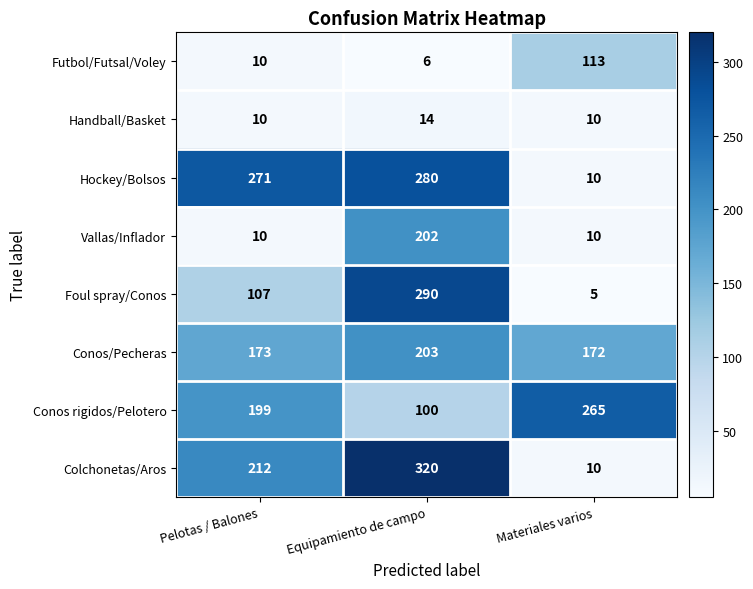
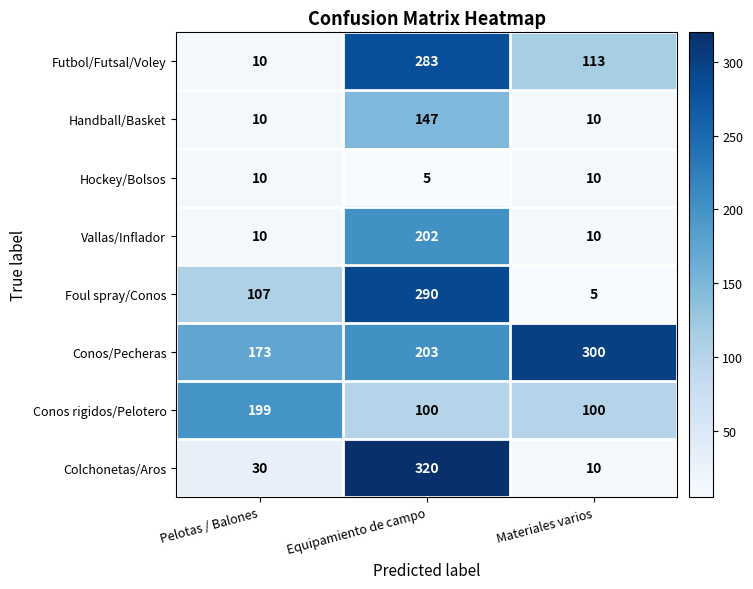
  {
    "Futbol/Futsal/Voley": {
      "Pelotas / Balones": 10,
-     "Equipamiento de campo": 6,
+     "Equipamiento de campo": 283,
      "Materiales varios": 113
    },
    "Handball/Basket": {
      "Pelotas / Balones": 10,
-     "Equipamiento de campo": 14,
+     "Equipamiento de campo": 147,
      "Materiales varios": 10
    },
    "Hockey/Bolsos": {
-     "Pelotas / Balones": 271,
-     "Equipamiento de campo": 280,
+     "Pelotas / Balones": 10,
+     "Equipamiento de campo": 5,
      "Materiales varios": 10
    },
    "Vallas/Inflador": {
      "Pelotas / Balones": 10,
      "Equipamiento de campo": 202,
      "Materiales varios": 10
    },
    "Foul spray/Conos": {
      "Pelotas / Balones": 107,
      "Equipamiento de campo": 290,
      "Materiales varios": 5
    },
    "Conos/Pecheras": {
      "Pelotas / Balones": 173,
      "Equipamiento de campo": 203,
-     "Materiales varios": 172
+     "Materiales varios": 300
    },
    "Conos rigidos/Pelotero": {
      "Pelotas / Balones": 199,
      "Equipamiento de campo": 100,
-     "Materiales varios": 265
+     "Materiales varios": 100
    },
    "Colchonetas/Aros": {
-     "Pelotas / Balones": 212,
+     "Pelotas / Balones": 30,
      "Equipamiento de campo": 320,
      "Materiales varios": 10
    }
  }
